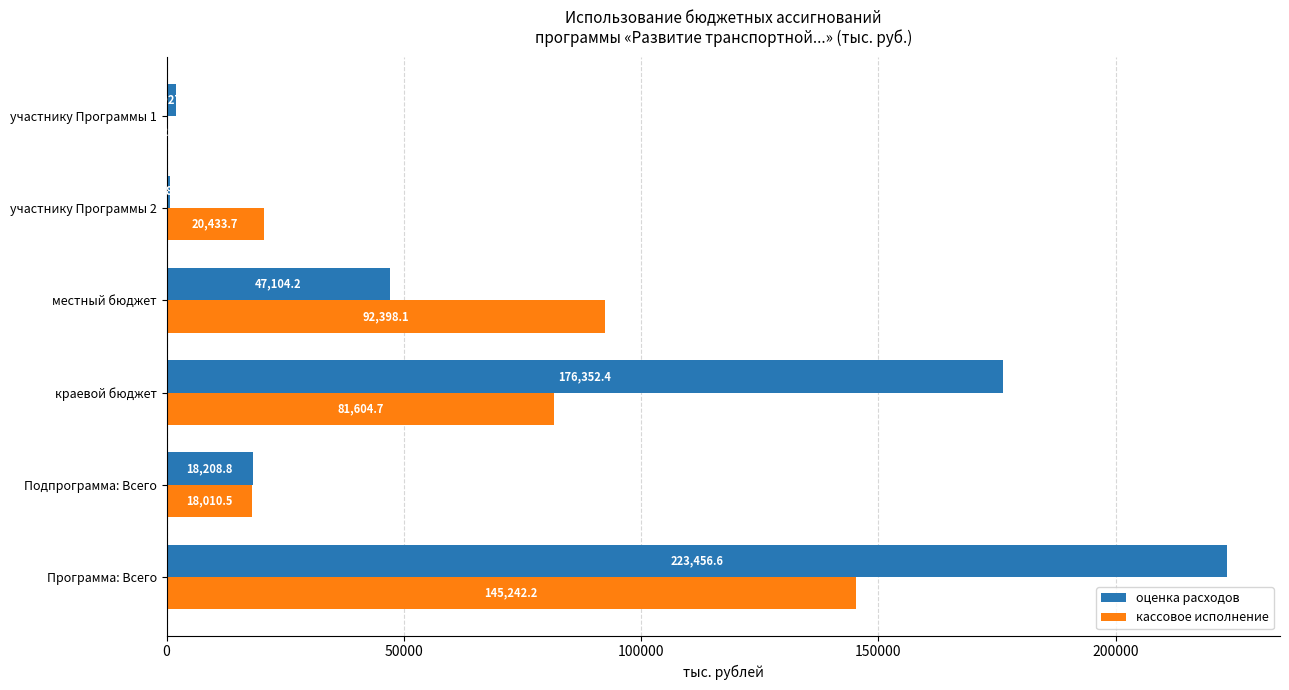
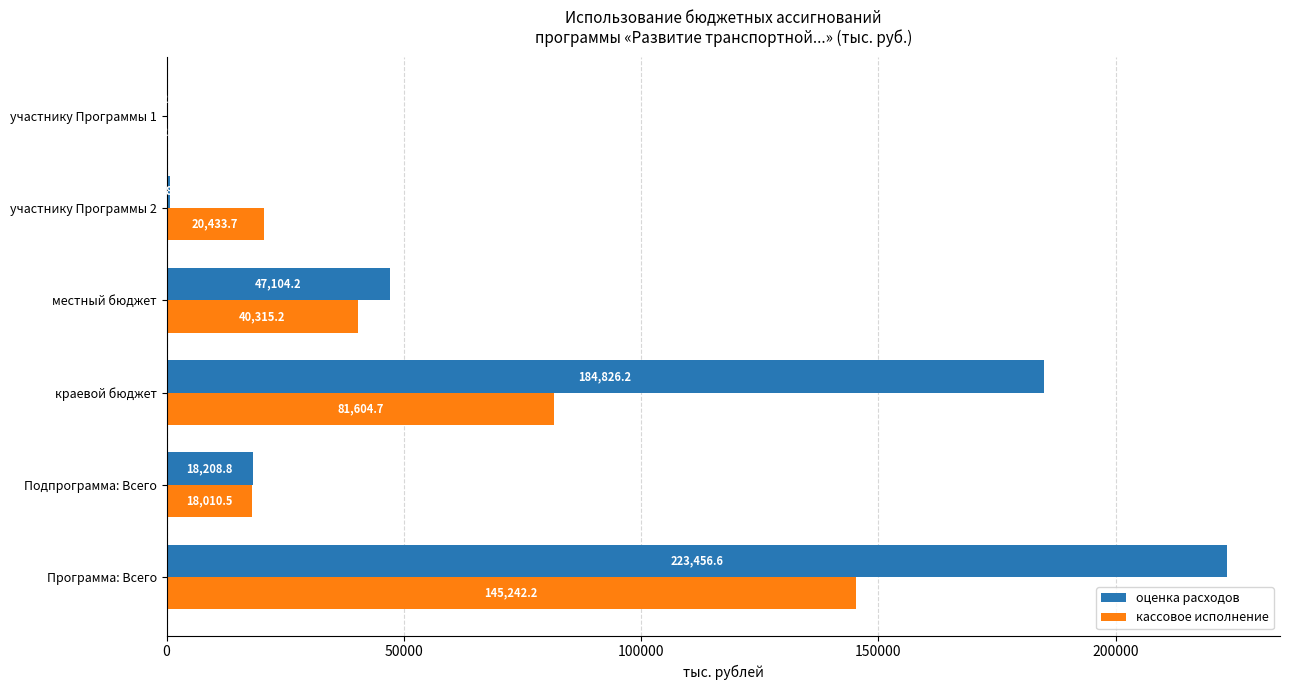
  {
    "оценка расходов": {
-     "участнику Программы 1": "2000",
+     "участнику Программы 1": "0",
      "местный бюджет": "47,104.2",
-     "краевой бюджет": "176,352.4",
+     "краевой бюджет": "184,826.2",
      "Подпрограмма: Всего": "18,208.8",
      "Программа: Всего": "223,456.6"
    },
    "кассовое исполнение": {
      "участнику Программы 2": "20,433.7",
-     "местный бюджет": "92,398.1",
+     "местный бюджет": "40,315.2",
      "краевой бюджет": "81,604.7",
      "Подпрограмма: Всего": "18,010.5",
      "Программа: Всего": "145,242.2"
    }
  }
